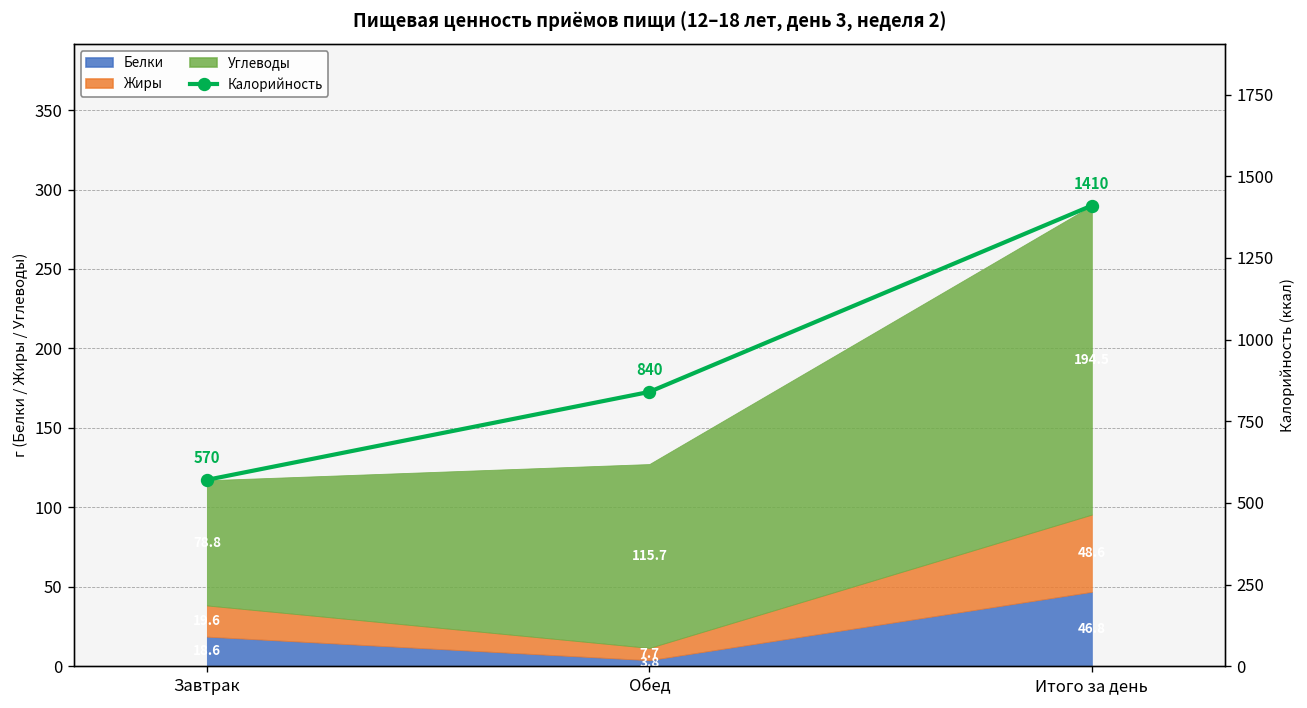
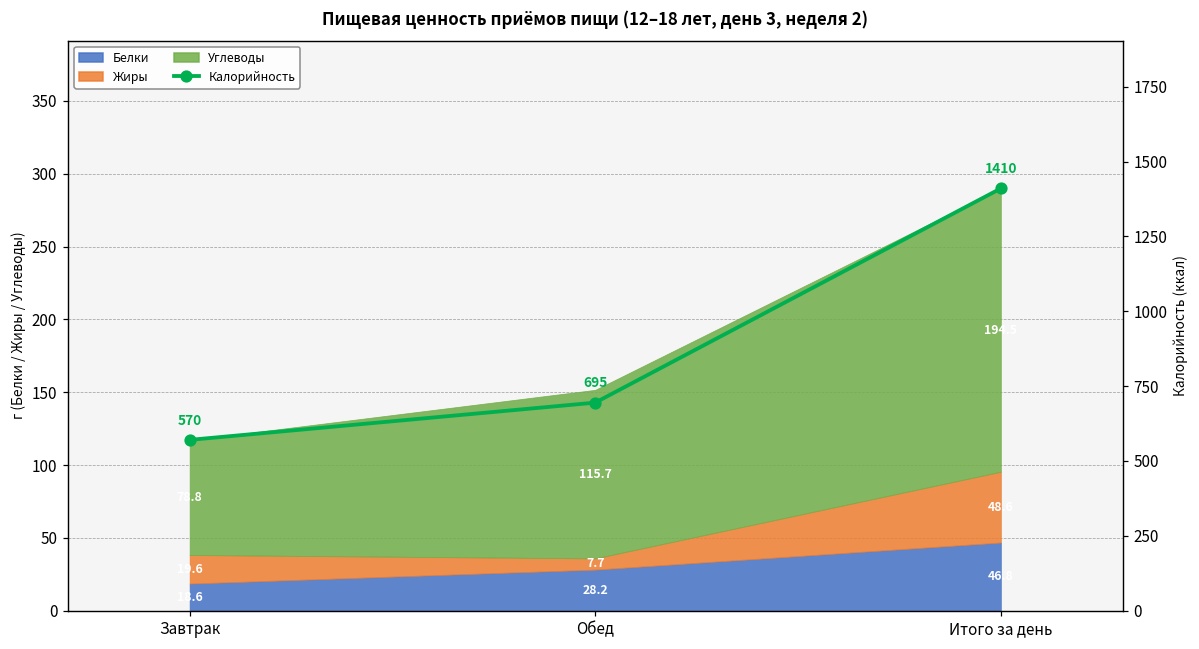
  {
    "Белки": {
-     "Обед": 3.8
+     "Обед": 28.2
    },
    "Жиры": {
      "Обед": 7.7
    },
    "Калорийность": {
      "Завтрак": 570,
-     "Обед": 840,
+     "Обед": 695,
      "Итого за день": 1410
    }
  }
